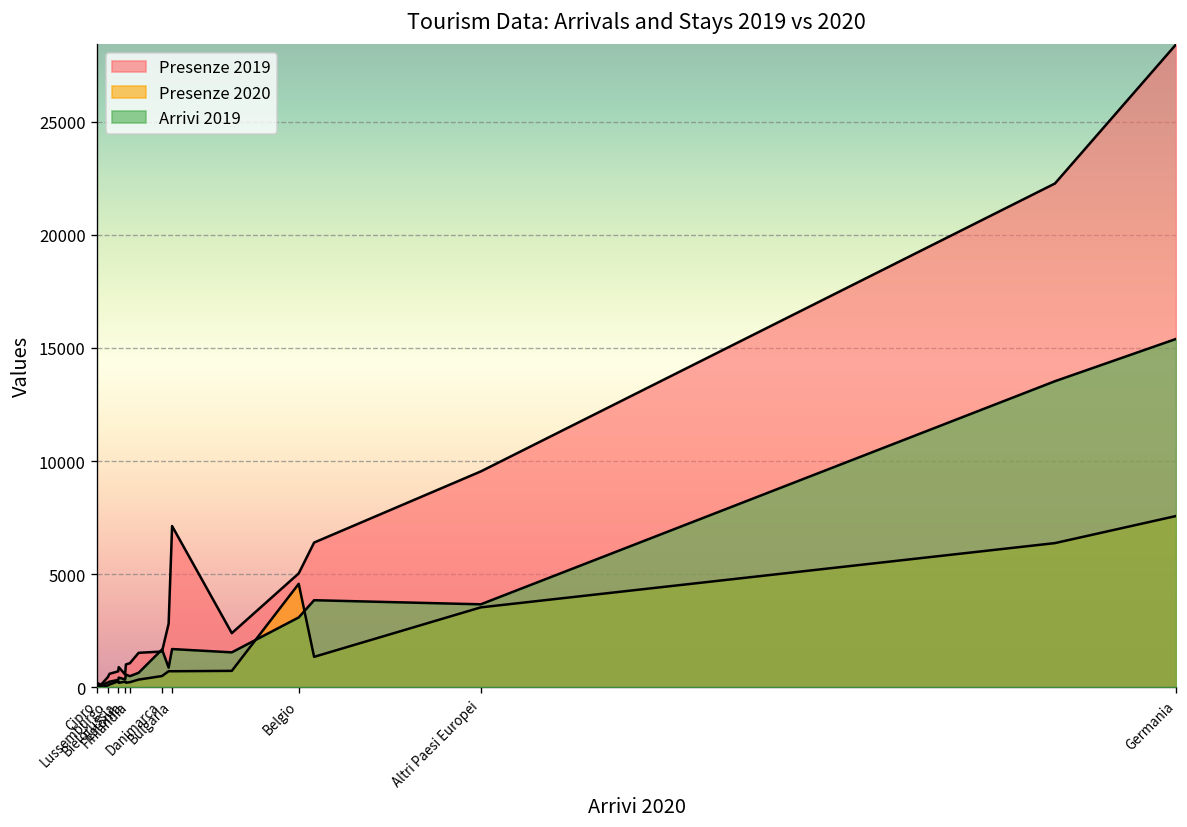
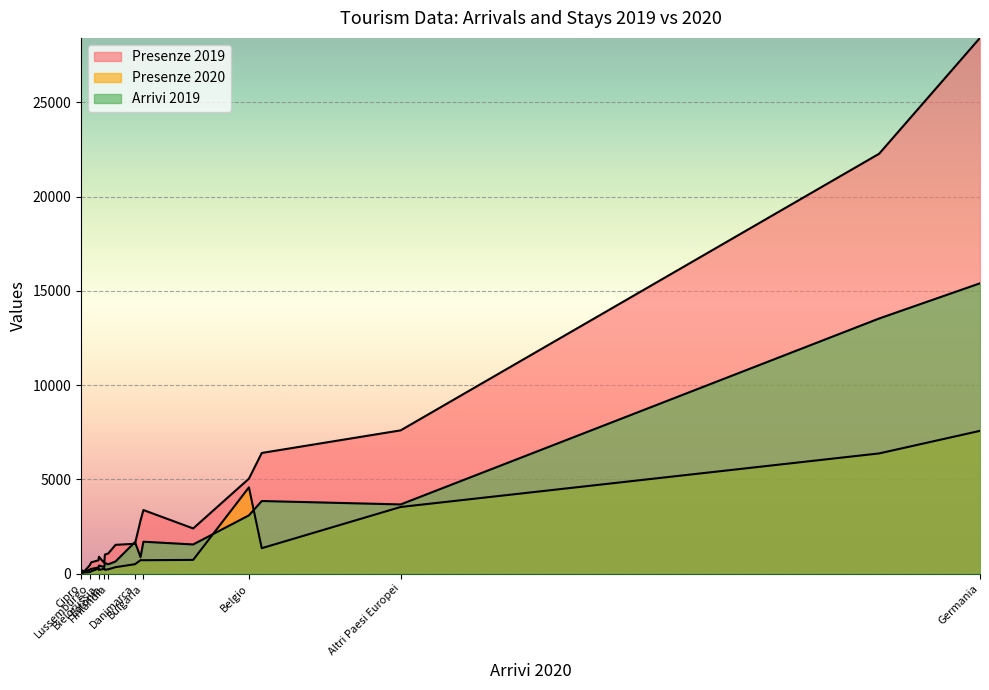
  {
    "Presenze 2019": {
      "Lussemburgo": 500,
      "Bielorussia": 700,
      "Finlandia": 1100,
-     "Bulgaria": 7100,
+     "Bulgaria": 3400,
      "Belgio": 5000,
-     "Altri Paesi Europei": 9500,
+     "Altri Paesi Europei": 7600,
      "Germania": 28400
    },
    "Presenze 2020": {
      "Finlandia": 200,
      "Danimarca": 500,
      "Bulgaria": 700,
      "Belgio": 4600,
      "Altri Paesi Europei": 3500,
      "Germania": 7600
    },
    "Arrivi 2019": {
      "Finlandia": 500,
      "Bulgaria": 1700,
      "Belgio": 3100,
      "Altri Paesi Europei": 3700,
      "Germania": 15400
    }
  }
